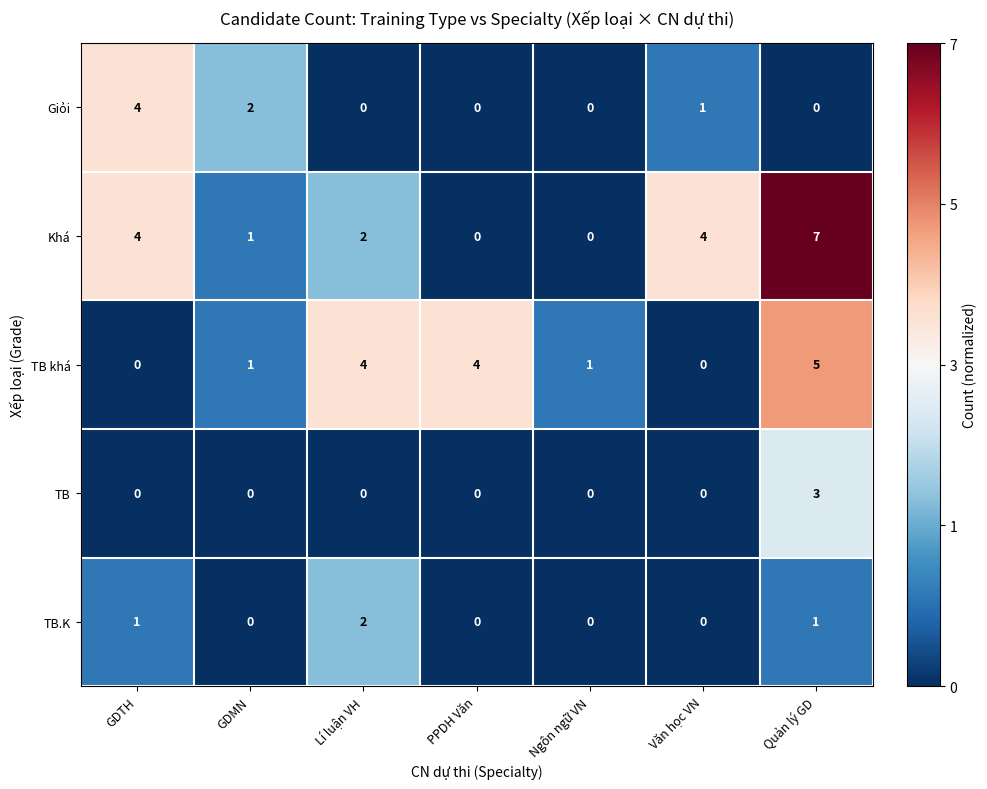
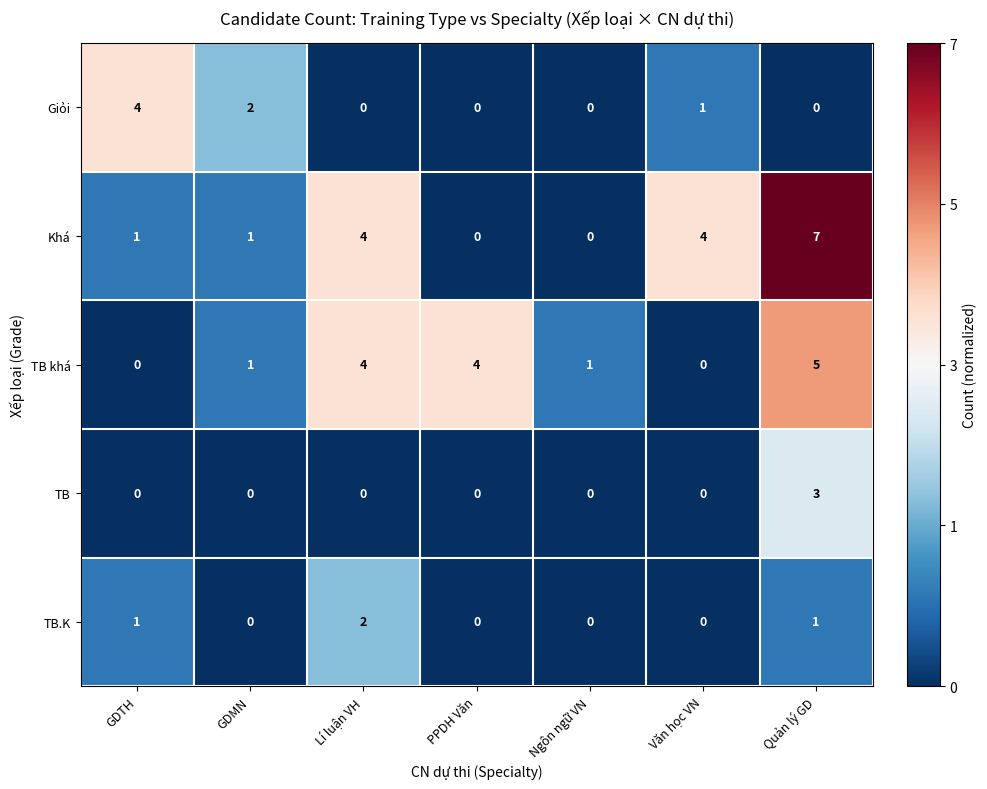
  {
    "Giỏi": {
      "GDTH": 4,
      "GDMN": 2,
      "Lí luận VH": 0,
      "PPDH Văn": 0,
      "Ngôn ngữ VN": 0,
      "Văn học VN": 1,
      "Quản lý GD": 0
    },
    "Khá": {
-     "GDTH": 4,
+     "GDTH": 1,
      "GDMN": 1,
-     "Lí luận VH": 2,
+     "Lí luận VH": 4,
      "PPDH Văn": 0,
      "Ngôn ngữ VN": 0,
      "Văn học VN": 4,
      "Quản lý GD": 7
    },
    "TB khá": {
      "GDTH": 0,
      "GDMN": 1,
      "Lí luận VH": 4,
      "PPDH Văn": 4,
      "Ngôn ngữ VN": 1,
      "Văn học VN": 0,
      "Quản lý GD": 5
    },
    "TB": {
      "GDTH": 0,
      "GDMN": 0,
      "Lí luận VH": 0,
      "PPDH Văn": 0,
      "Ngôn ngữ VN": 0,
      "Văn học VN": 0,
      "Quản lý GD": 3
    },
    "TB.K": {
      "GDTH": 1,
      "GDMN": 0,
      "Lí luận VH": 2,
      "PPDH Văn": 0,
      "Ngôn ngữ VN": 0,
      "Văn học VN": 0,
      "Quản lý GD": 1
    }
  }
